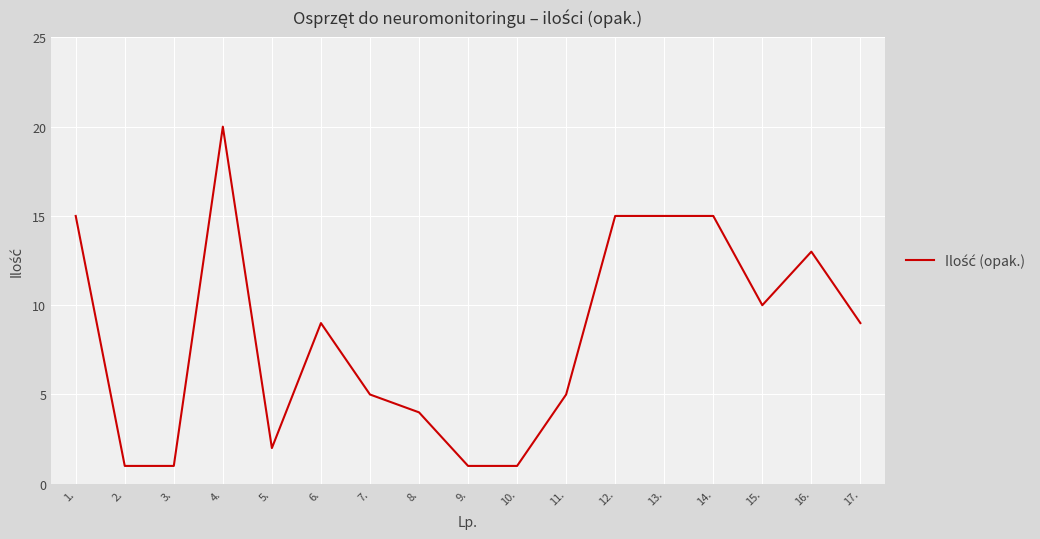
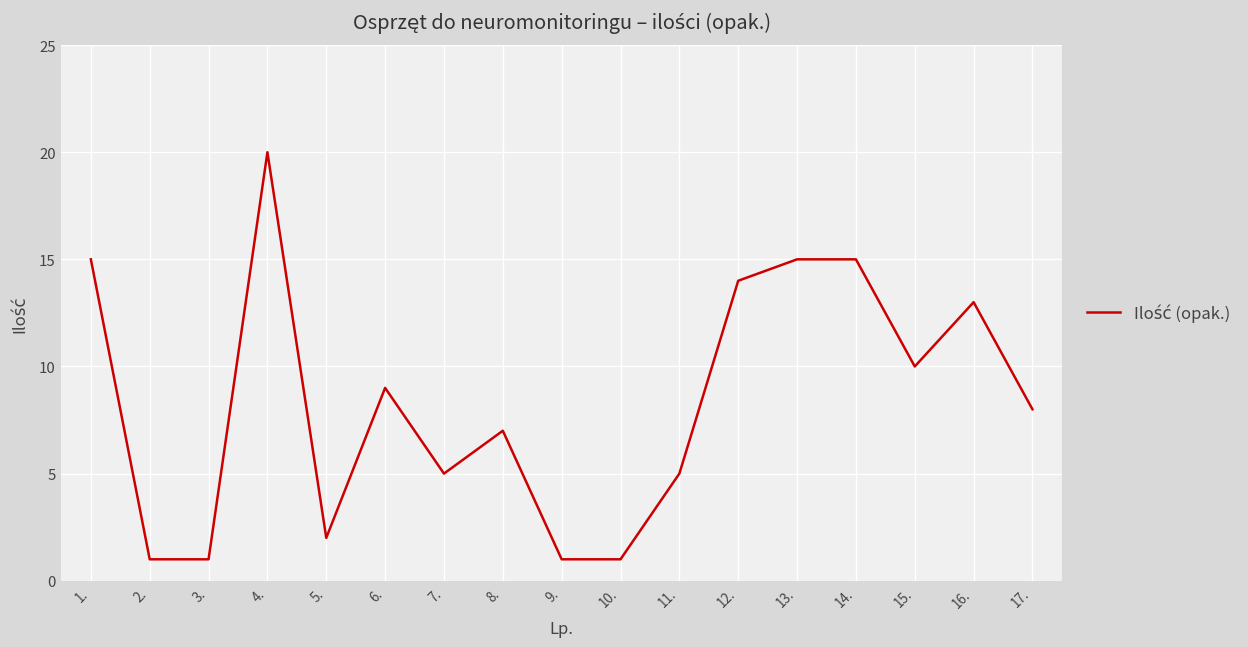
  {
    "1.": 15,
    "2.": 1,
    "3.": 1,
    "4.": 20,
    "5.": 2,
    "6.": 9,
    "7.": 5,
-   "8.": 4,
+   "8.": 7,
    "9.": 1,
    "10.": 1,
    "11.": 5,
-   "12.": 15,
+   "12.": 14,
    "13.": 15,
    "14.": 15,
    "15.": 10,
    "16.": 13,
-   "17.": 9
+   "17.": 8
  }
